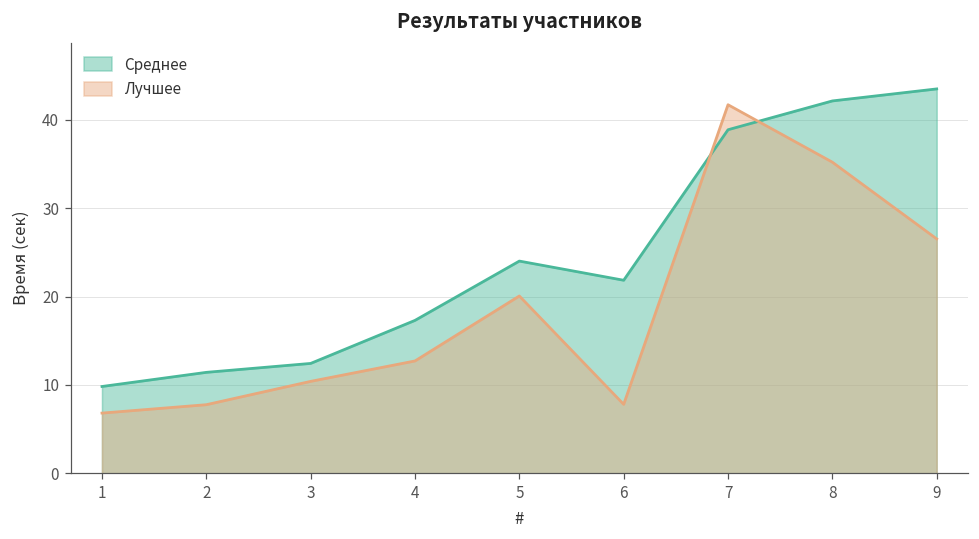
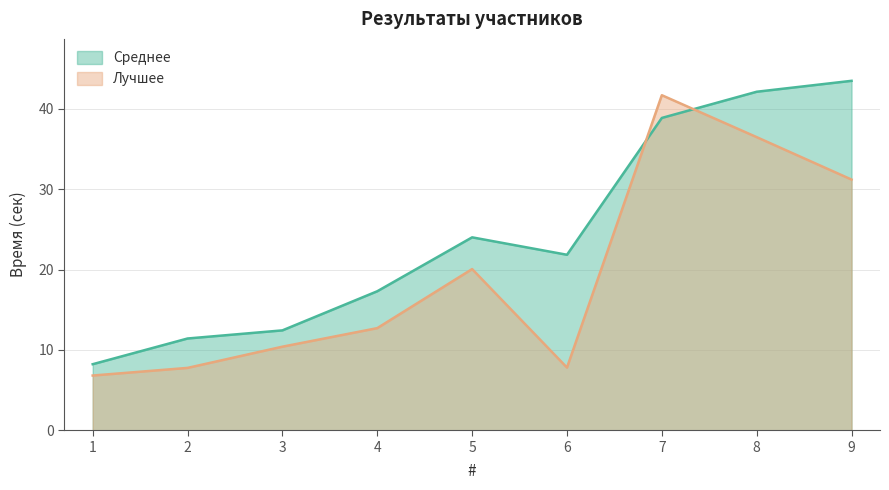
  {
    "Среднее": {
-     "1": 10,
+     "1": 8,
      "2": 11,
      "3": 12,
      "4": 17,
      "5": 24,
      "6": 22,
      "7": 39,
      "8": 42,
      "9": 43
    },
    "Лучшее": {
      "1": 7,
      "2": 8,
      "3": 10,
      "4": 13,
      "5": 20,
      "6": 8,
      "7": 42,
-     "8": 35,
-     "9": 27
+     "8": 36,
+     "9": 31
    }
  }
